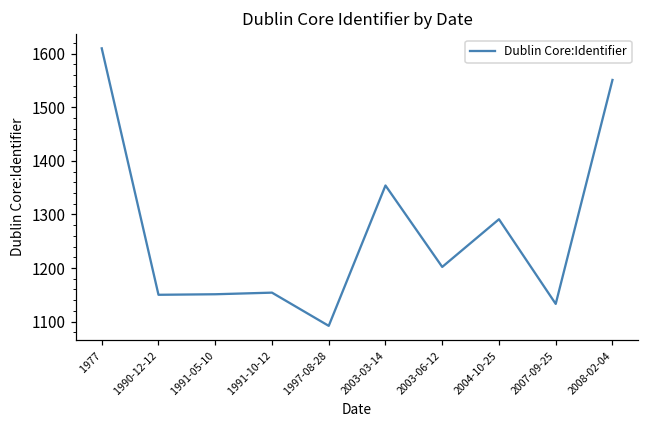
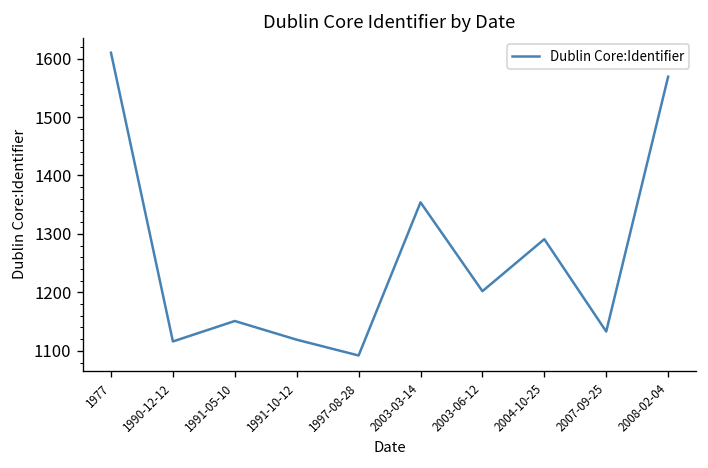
  {
    "1977": 1610,
-   "1990-12-12": 1150,
+   "1990-12-12": 1120,
    "1991-05-10": 1150,
-   "1991-10-12": 1150,
+   "1991-10-12": 1120,
    "1997-08-28": 1090,
    "2003-03-14": 1350,
    "2003-06-12": 1200,
    "2004-10-25": 1290,
    "2007-09-25": 1130,
-   "2008-02-04": 1550
+   "2008-02-04": 1570
  }
